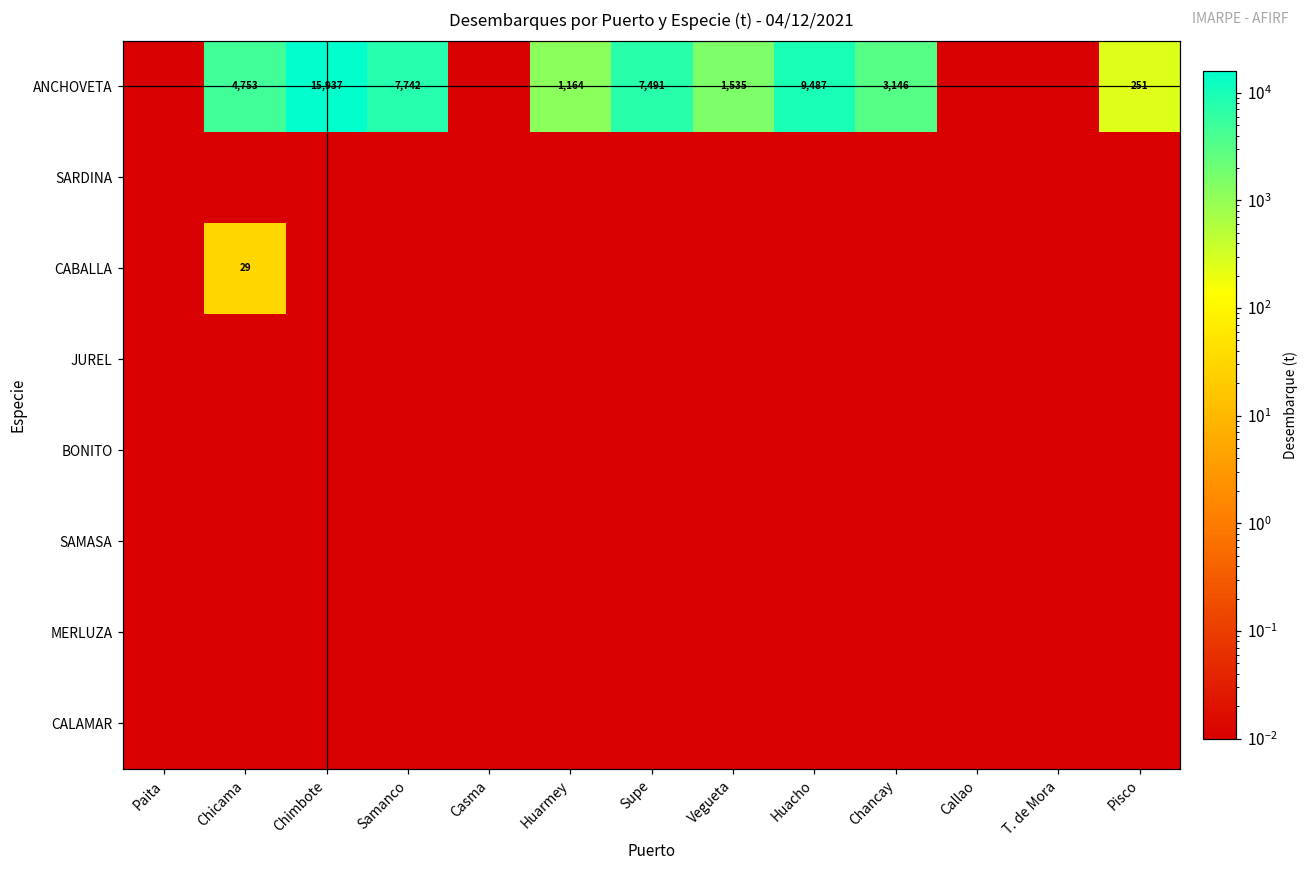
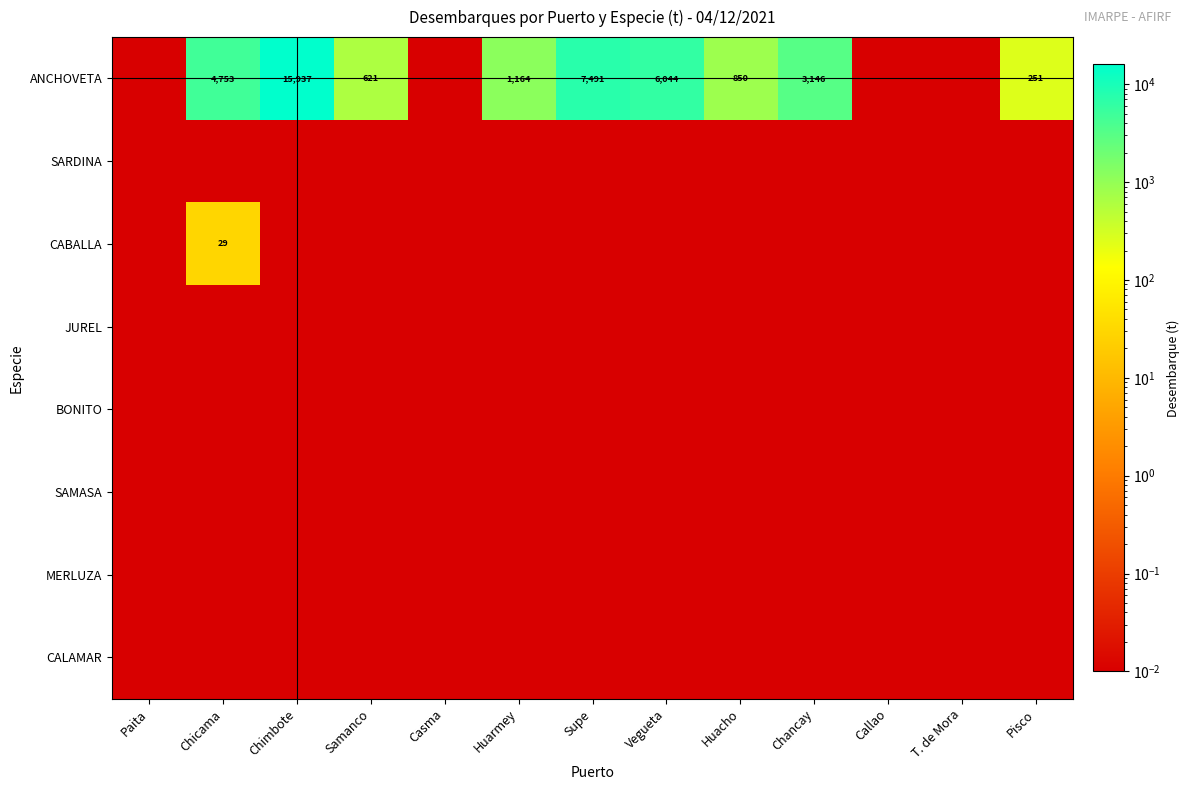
  {
    "ANCHOVETA": {
      "Chicama": "4,753",
      "Chimbote": "15,937",
-     "Samanco": "7,742",
+     "Samanco": "621",
      "Huarmey": "1,164",
      "Supe": "7,491",
-     "Vegueta": "1,535",
-     "Huacho": "9,487",
+     "Vegueta": "6,044",
+     "Huacho": "850",
      "Chancay": "3,146",
      "Pisco": "251"
    },
    "CABALLA": {
      "Chicama": "29"
    }
  }
